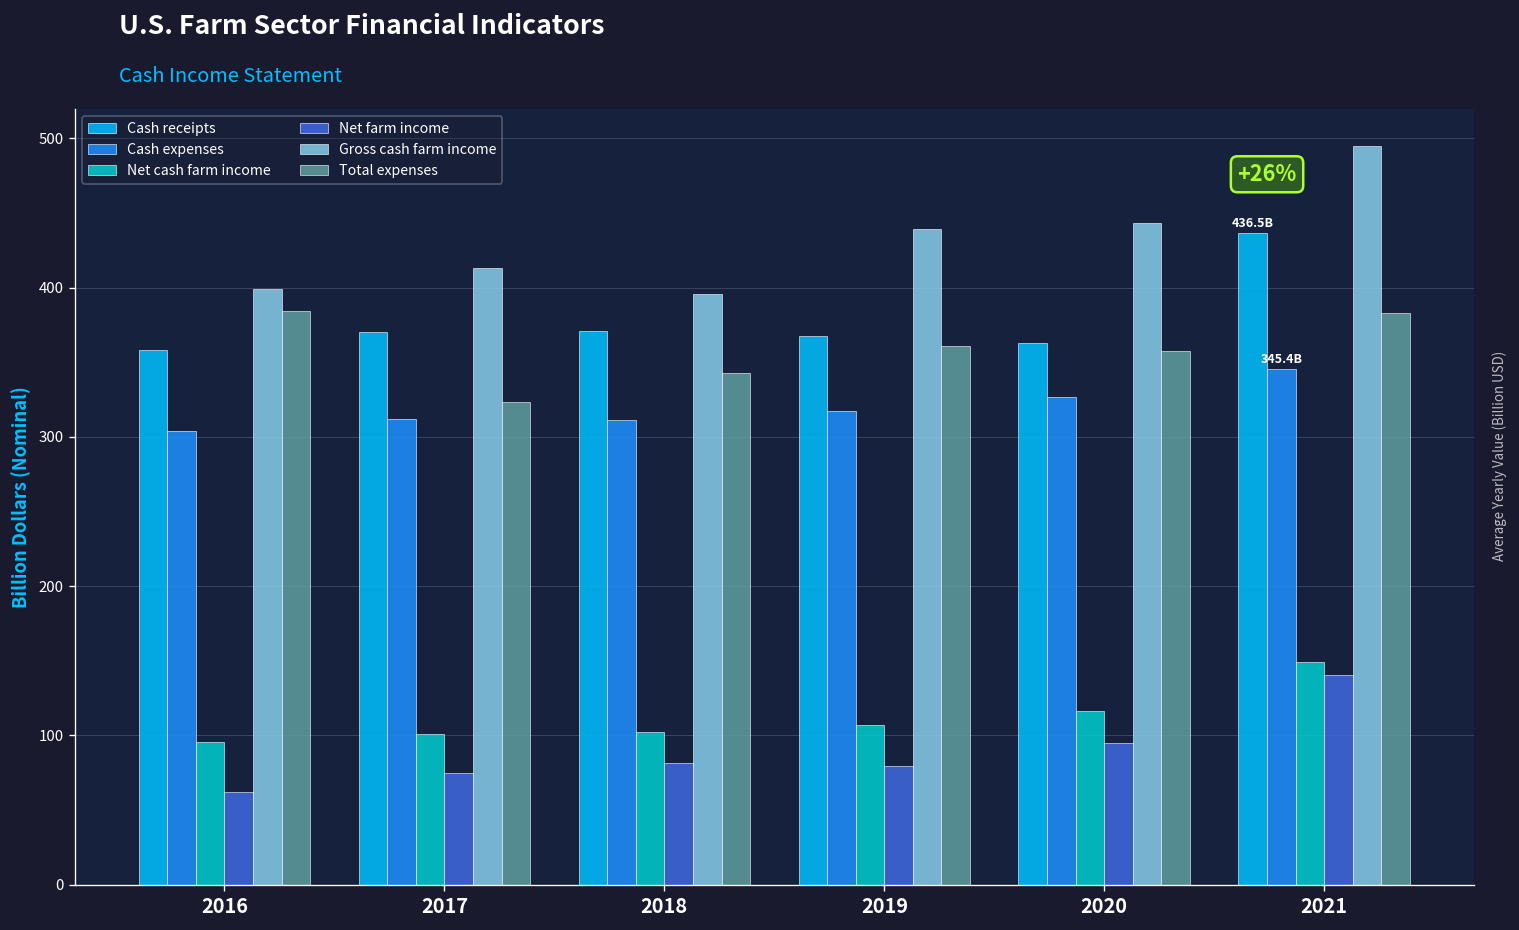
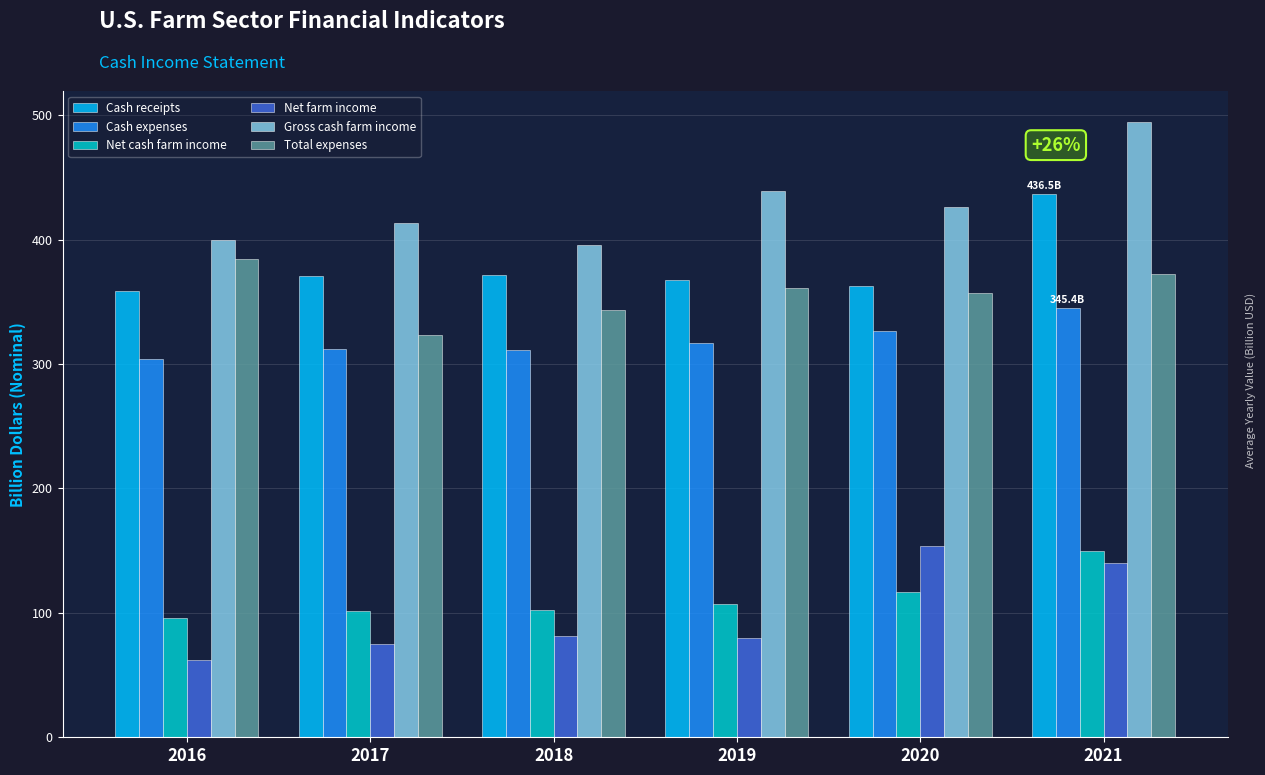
  {
    "Net farm income": {
      "2016": 62,
      "2017": 75,
      "2018": 82,
      "2019": 80,
-     "2020": 95,
+     "2020": 154,
      "2021": 140
    },
    "Gross cash farm income": {
      "2016": 399,
      "2017": 413,
      "2018": 395,
      "2019": 439,
-     "2020": 443,
+     "2020": 426,
      "2021": 495
    },
    "Total expenses": {
      "2016": 384,
      "2017": 324,
      "2018": 343,
      "2019": 361,
      "2020": 357,
-     "2021": 383
+     "2021": 372
    }
  }
